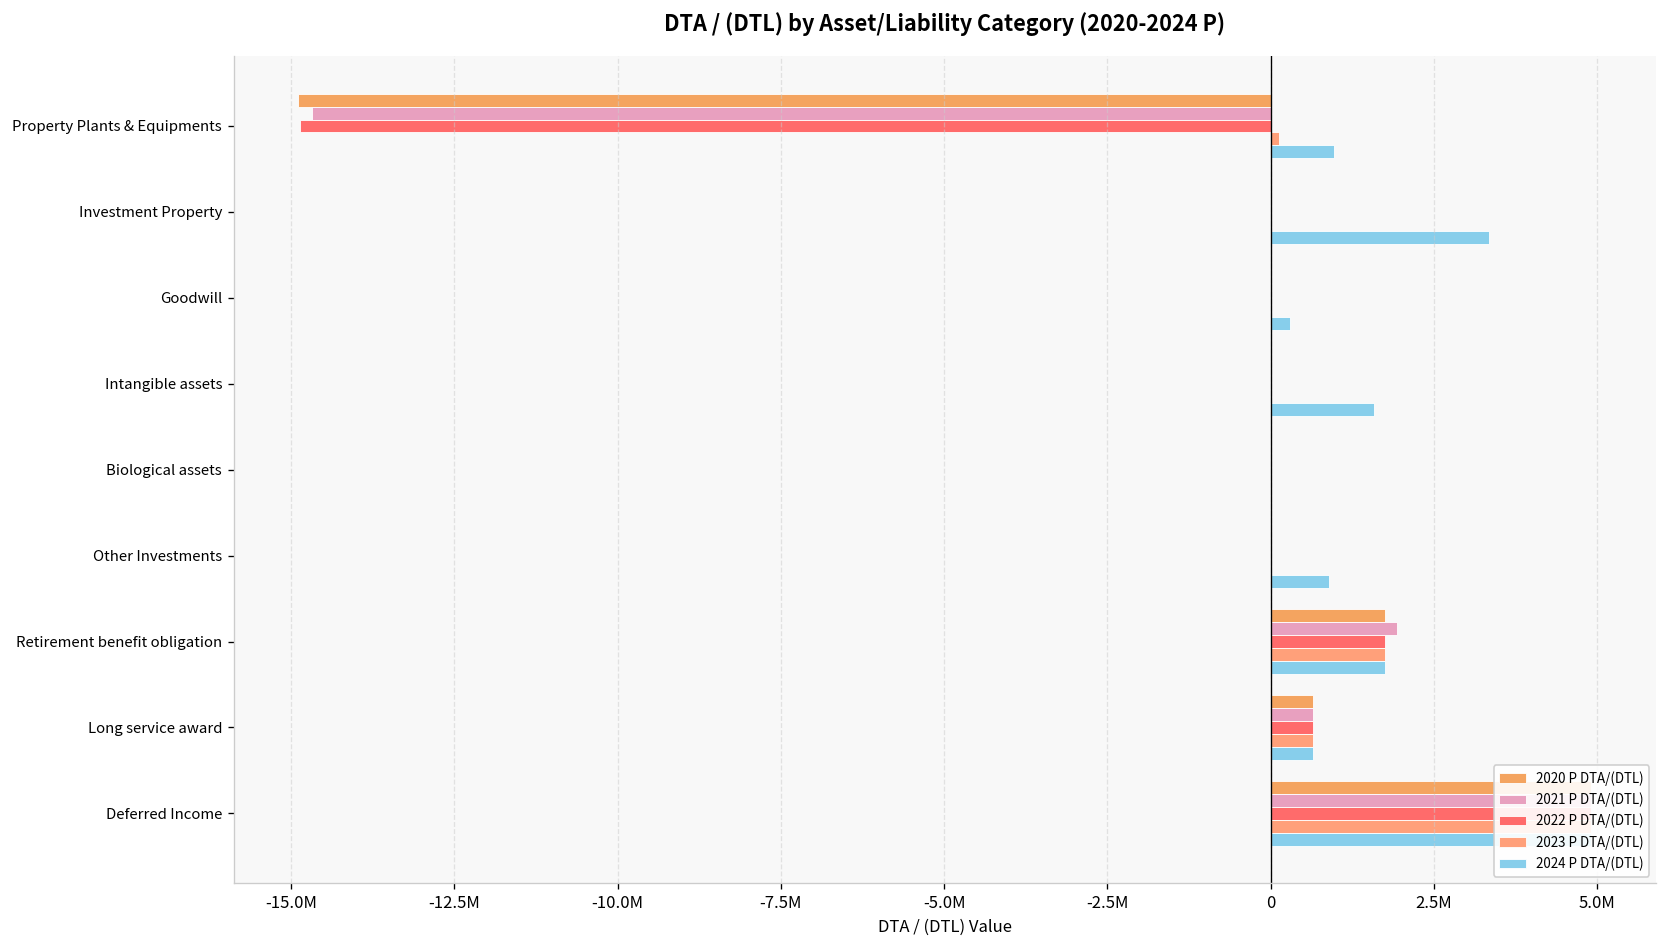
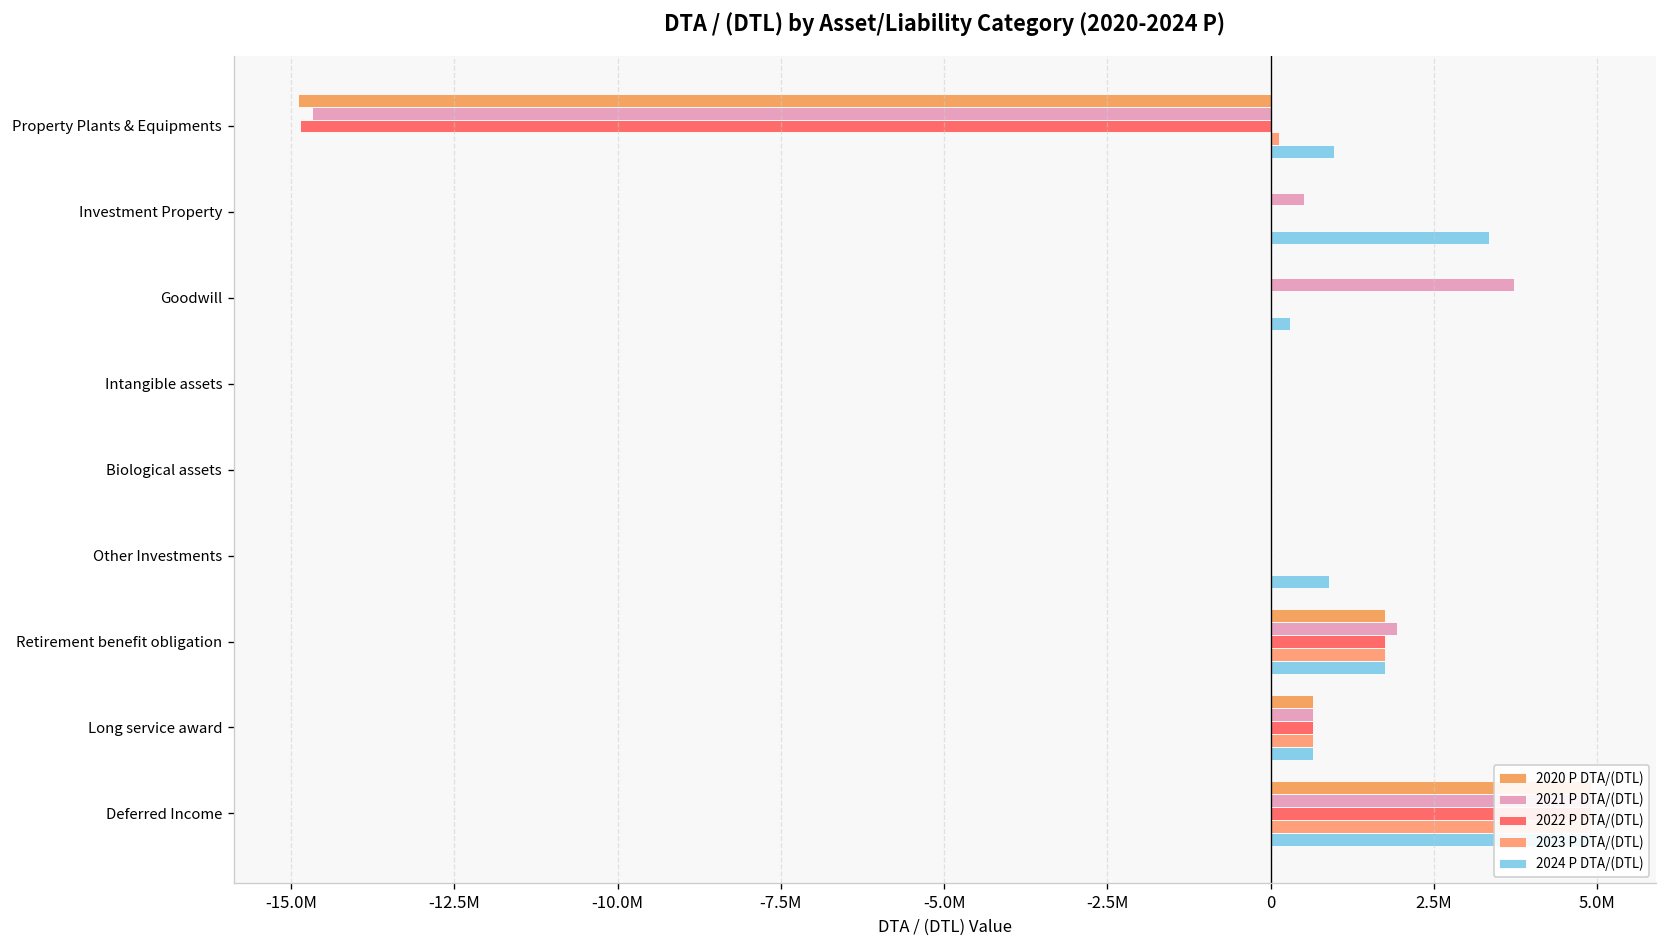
  {
    "2021 P DTA/(DTL)": {
      "Property Plants & Equipments": -14700000,
-     "Investment Property": 0,
-     "Goodwill": 0,
+     "Investment Property": 500000,
+     "Goodwill": 3700000,
      "Intangible assets": 0,
      "Biological assets": 0,
      "Other Investments": 0,
      "Retirement benefit obligation": 1900000,
      "Long service award": 700000
    },
    "2024 P DTA/(DTL)": {
      "Property Plants & Equipments": 1000000,
      "Investment Property": 3300000,
      "Goodwill": 300000,
-     "Intangible assets": 1600000,
+     "Intangible assets": 0,
      "Biological assets": 0,
      "Other Investments": 900000,
      "Retirement benefit obligation": 1800000,
      "Long service award": 700000
    }
  }
